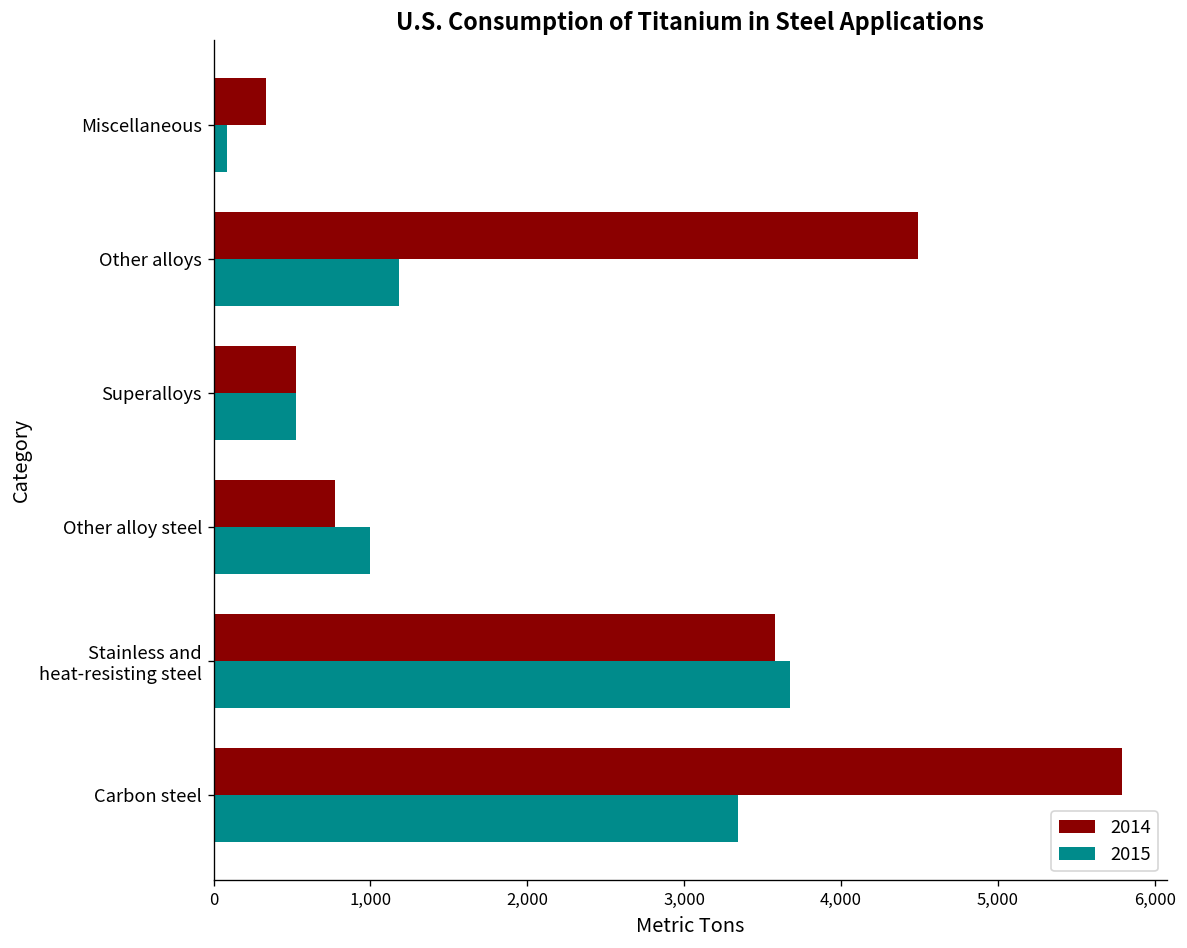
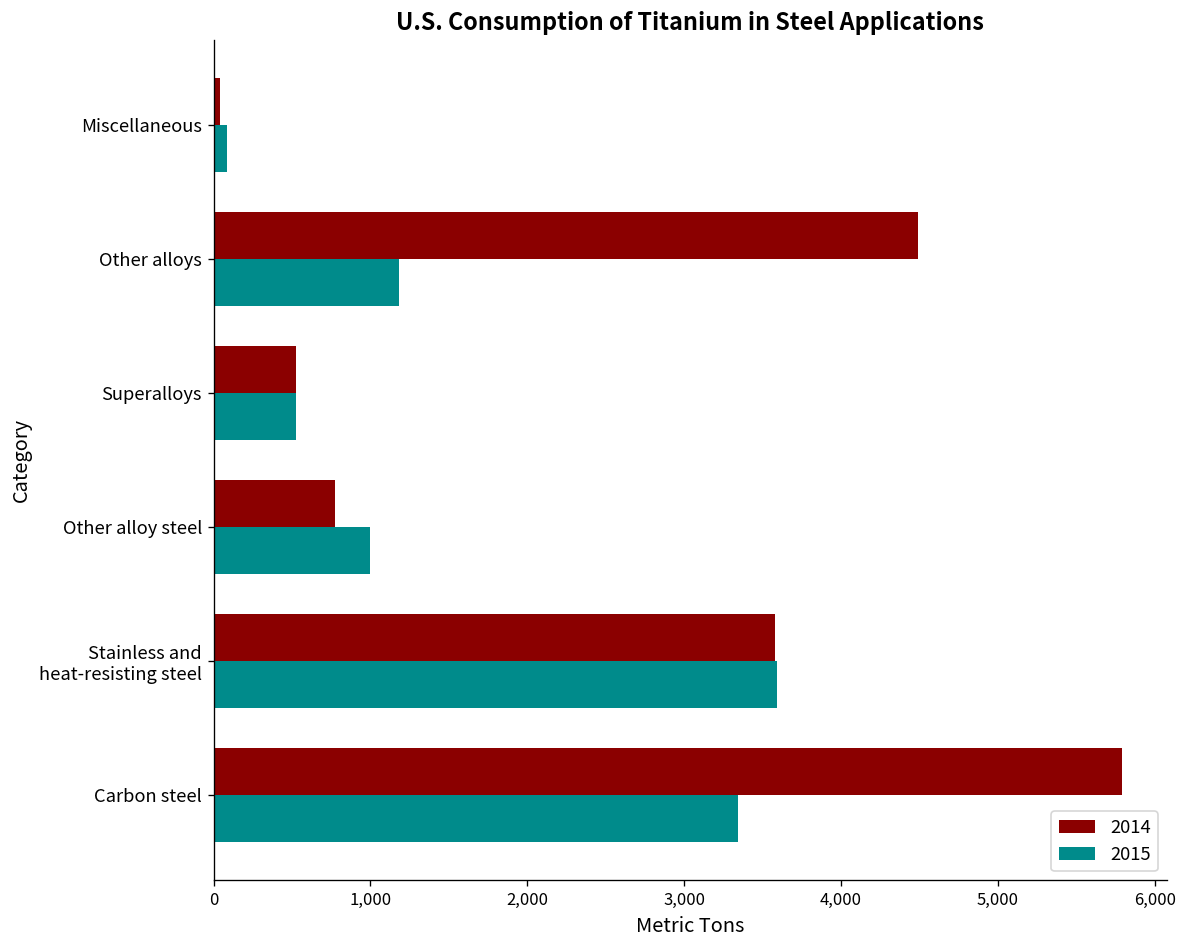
  {
    "2014": {
-     "Miscellaneous": "340",
+     "Miscellaneous": "40",
      "Other alloys": "4,490",
      "Superalloys": "520",
      "Other alloy steel": "770",
      "Stainless and heat-resisting steel": "3,580",
      "Carbon steel": "5,790"
    },
    "2015": {
      "Miscellaneous": "90",
      "Other alloys": "1,180",
      "Superalloys": "530",
      "Other alloy steel": "1,000",
-     "Stainless and heat-resisting steel": "3,670",
+     "Stainless and heat-resisting steel": "3,590",
      "Carbon steel": "3,340"
    }
  }
